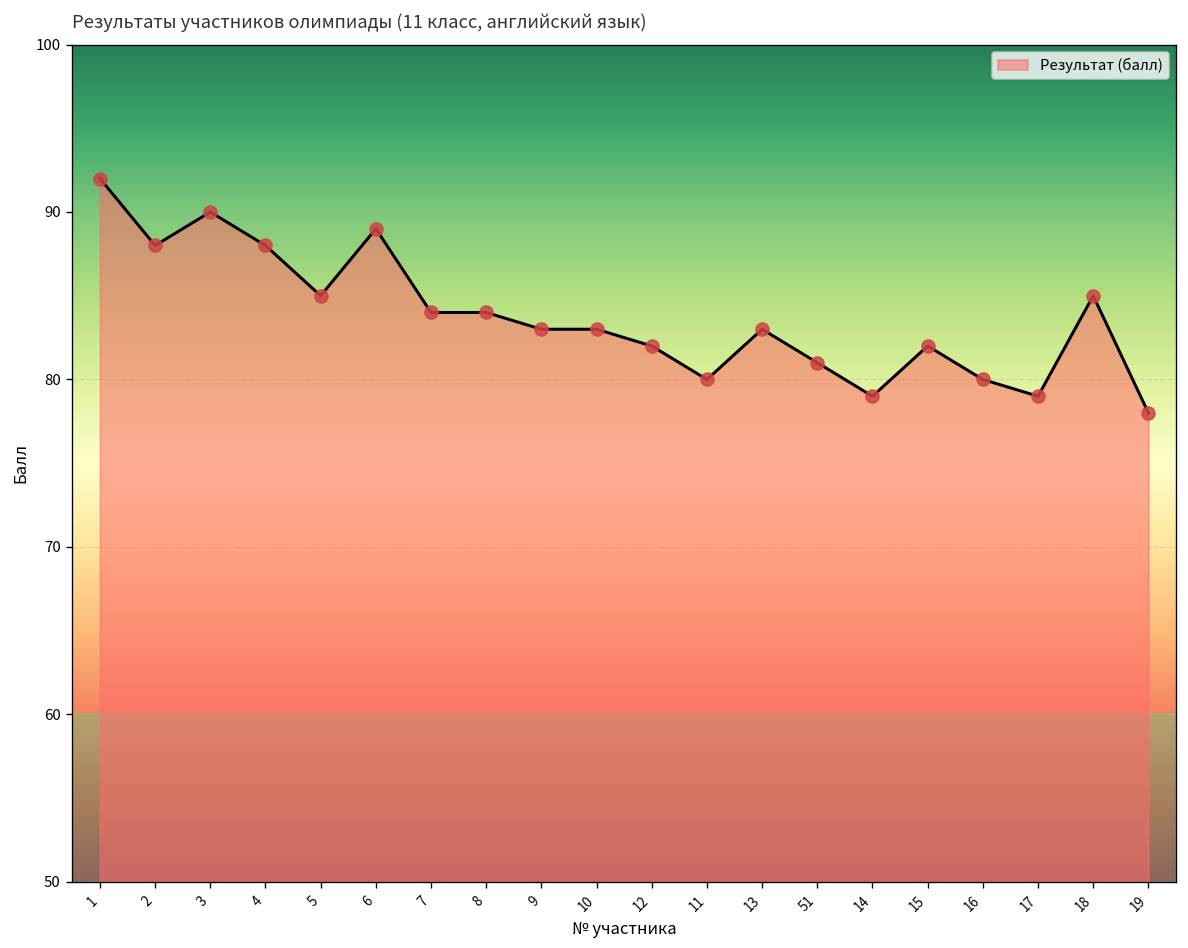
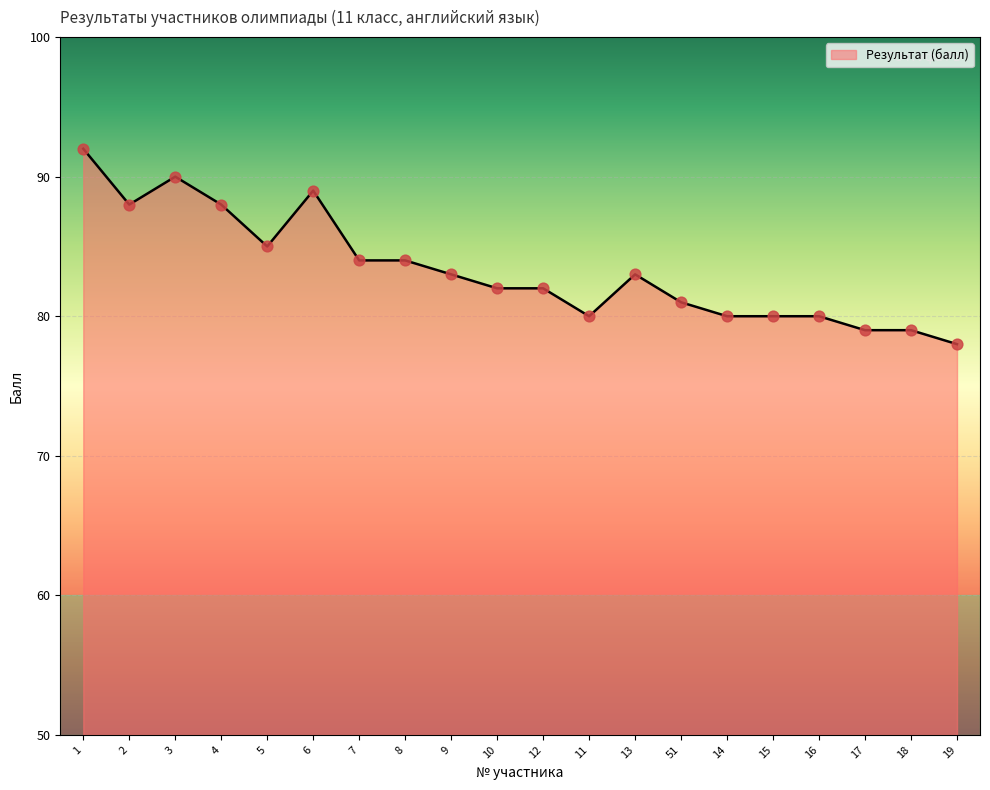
  {
    "1": 92,
    "2": 88,
    "3": 90,
    "4": 88,
    "5": 85,
    "6": 89,
    "7": 84,
    "8": 84,
    "9": 83,
-   "10": 83,
+   "10": 82,
    "12": 82,
    "11": 80,
    "13": 83,
    "51": 81,
-   "14": 79,
-   "15": 82,
+   "14": 80,
+   "15": 80,
    "16": 80,
    "17": 79,
-   "18": 85,
+   "18": 79,
    "19": 78
  }
